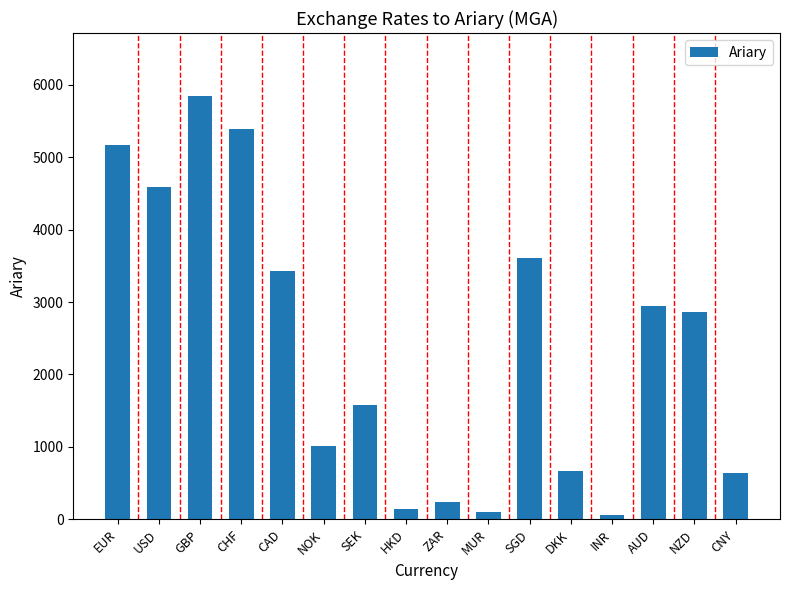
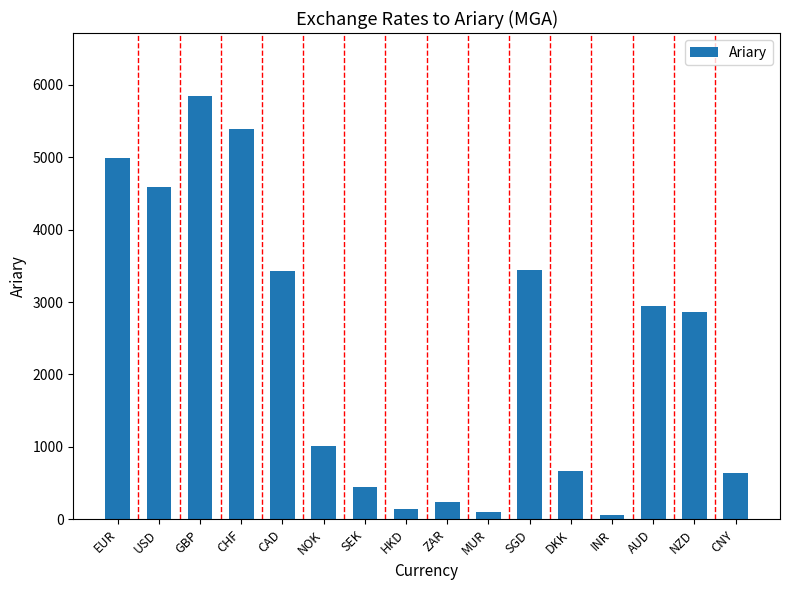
  {
-   "EUR": 5200,
+   "EUR": 5000,
    "USD": 4600,
    "GBP": 5800,
    "CHF": 5400,
    "CAD": 3400,
    "NOK": 1000,
-   "SEK": 1600,
+   "SEK": 400,
    "HKD": 100,
    "ZAR": 200,
    "MUR": 100,
-   "SGD": 3600,
+   "SGD": 3400,
    "DKK": 700,
    "INR": 100,
    "AUD": 2900,
    "NZD": 2900,
    "CNY": 600
  }
